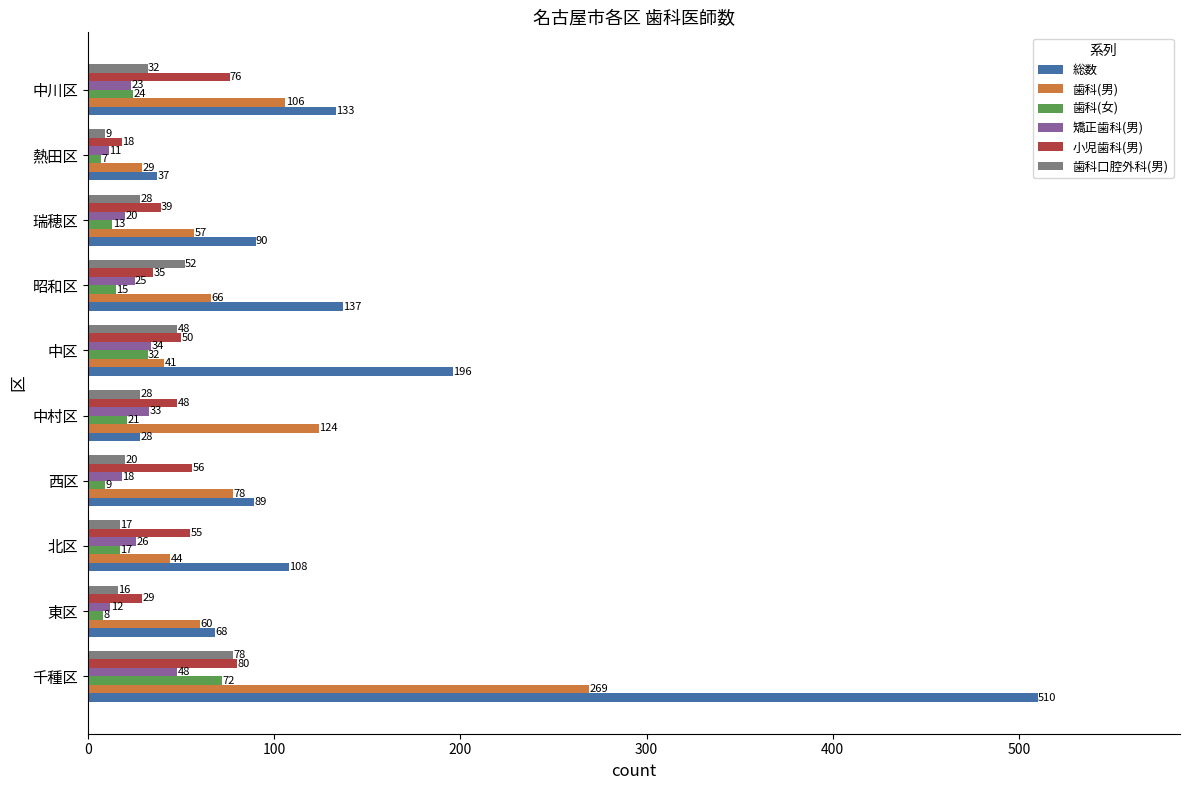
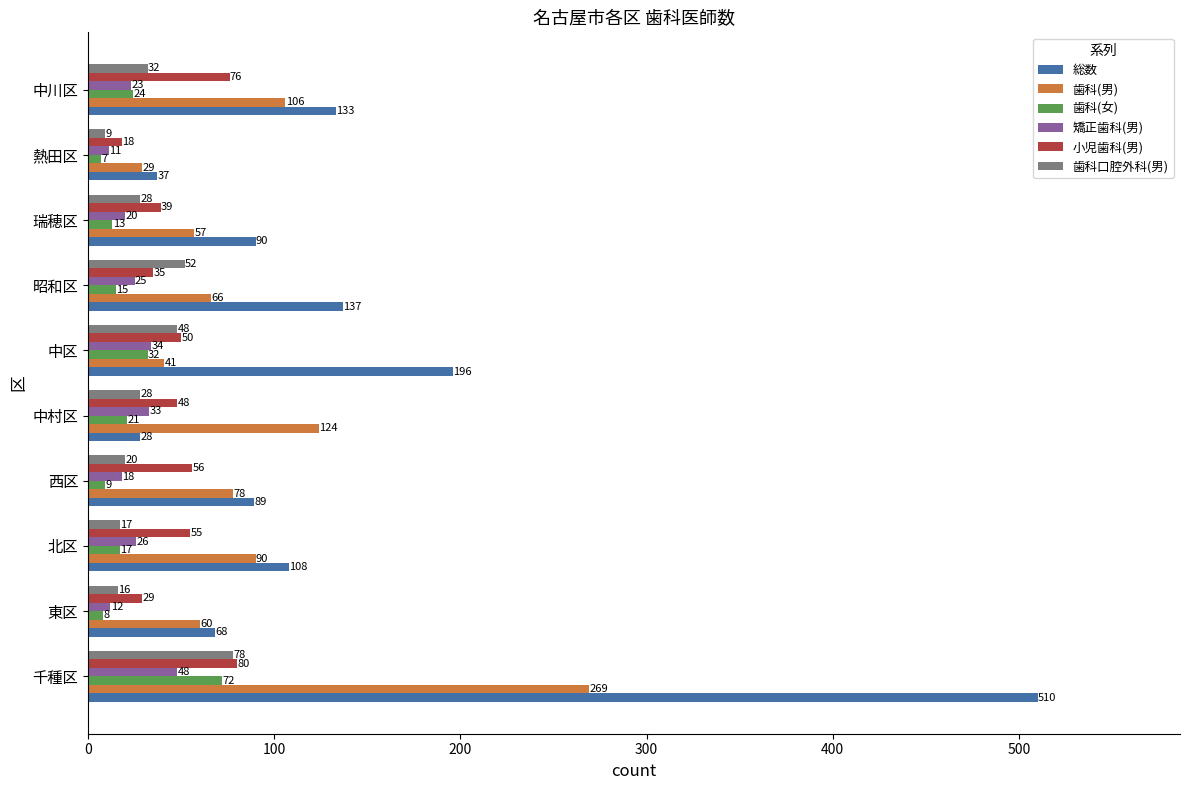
  {
    "総数": {
      "中川区": 133,
      "熱田区": 37,
      "瑞穂区": 90,
      "昭和区": 137,
      "中区": 196,
      "中村区": 28,
      "西区": 89,
      "北区": 108,
      "東区": 68,
      "千種区": 510
    },
    "歯科(男)": {
      "中川区": 106,
      "熱田区": 29,
      "瑞穂区": 57,
      "昭和区": 66,
      "中区": 41,
      "中村区": 124,
      "西区": 78,
-     "北区": 44,
+     "北区": 90,
      "東区": 60,
      "千種区": 269
    },
    "歯科(女)": {
      "中川区": 24,
      "熱田区": 7,
      "瑞穂区": 13,
      "昭和区": 15,
      "中区": 32,
      "中村区": 21,
      "西区": 9,
      "北区": 17,
      "東区": 8,
      "千種区": 72
    },
    "小児歯科(男)": {
      "中川区": 76,
      "熱田区": 18,
      "瑞穂区": 39,
      "昭和区": 35,
      "中区": 50,
      "中村区": 48,
      "西区": 56,
      "北区": 55,
      "東区": 29,
      "千種区": 80
    }
  }
